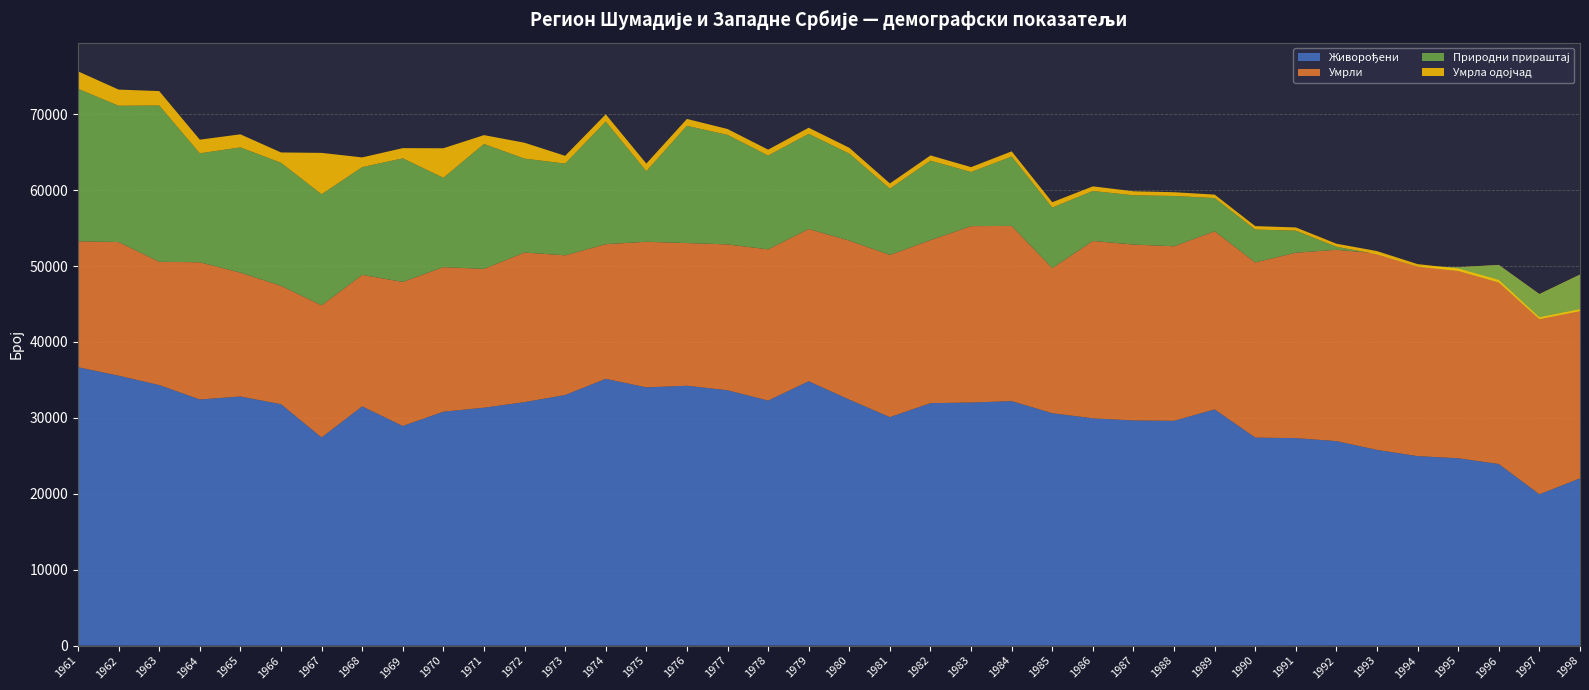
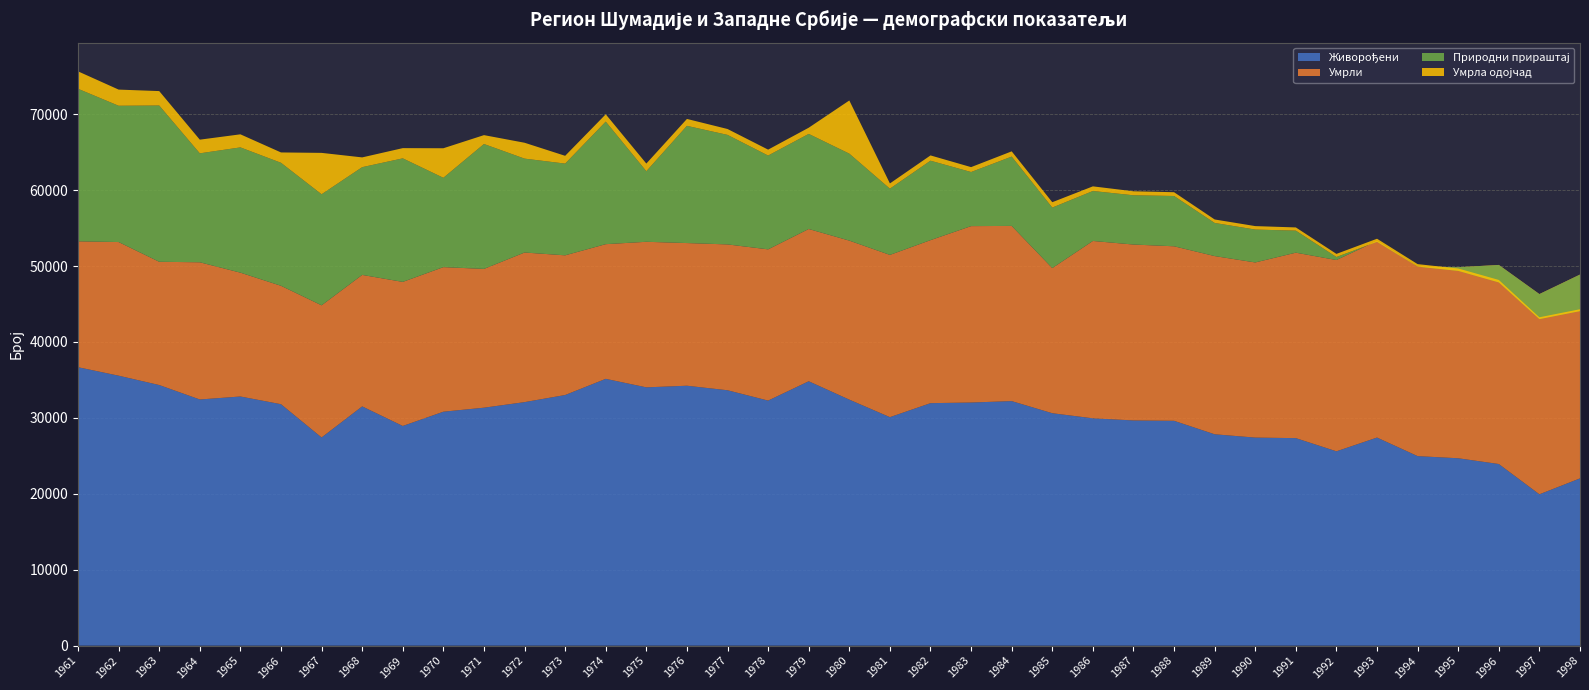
  {
    "Живорођени": {
      "1961": 37000,
      "1962": 36000,
      "1963": 34000,
      "1964": 32000,
      "1965": 33000,
      "1966": 32000,
      "1967": 27000,
      "1968": 32000,
      "1969": 29000,
      "1970": 31000,
      "1971": 31000,
      "1972": 32000,
      "1973": 33000,
      "1974": 35000,
      "1975": 34000,
      "1976": 34000,
      "1977": 34000,
      "1978": 32000,
      "1979": 35000,
      "1980": 32000,
      "1981": 30000,
      "1982": 32000,
      "1983": 32000,
      "1984": 32000,
      "1985": 31000,
      "1986": 30000,
      "1987": 30000,
      "1988": 30000,
-     "1989": 31000,
+     "1989": 28000,
      "1990": 27000,
      "1991": 27000,
-     "1992": 27000,
-     "1993": 26000,
+     "1992": 26000,
+     "1993": 27000,
      "1994": 25000,
      "1995": 25000,
      "1996": 24000,
      "1997": 20000,
      "1998": 22000
    },
    "Умрли": {
      "1961": 17000,
      "1962": 18000,
      "1963": 16000,
      "1964": 18000,
      "1965": 16000,
      "1966": 16000,
      "1967": 17000,
      "1968": 17000,
      "1969": 19000,
      "1970": 19000,
      "1971": 18000,
      "1972": 20000,
      "1973": 18000,
      "1974": 18000,
      "1975": 19000,
      "1976": 19000,
      "1977": 19000,
      "1978": 20000,
      "1979": 20000,
      "1980": 21000,
      "1981": 21000,
      "1982": 21000,
      "1983": 23000,
      "1984": 23000,
      "1985": 19000,
      "1986": 23000,
      "1987": 23000,
      "1988": 23000,
      "1989": 23000,
      "1990": 23000,
      "1991": 24000,
      "1992": 25000
    },
    "Природни прираштај": {
      "1961": 20000,
      "1962": 18000,
      "1963": 21000,
      "1964": 14000,
      "1965": 16000,
      "1966": 16000,
      "1967": 15000,
      "1968": 14000,
      "1969": 16000,
      "1970": 12000,
      "1971": 16000,
      "1972": 12000,
      "1973": 12000,
      "1974": 16000,
      "1975": 9000,
      "1976": 15000,
      "1977": 14000,
      "1978": 12000,
      "1979": 13000,
      "1980": 11000,
      "1981": 9000,
      "1982": 10000,
      "1983": 7000,
      "1984": 9000,
      "1985": 8000,
      "1986": 7000,
      "1987": 6000,
      "1988": 7000,
      "1989": 4000,
      "1990": 4000,
      "1991": 3000,
      "1992": 0
    },
    "Умрла одојчад": {
      "1961": 2000,
      "1962": 2000,
      "1963": 2000,
      "1964": 2000,
      "1965": 2000,
      "1966": 1000,
      "1967": 5000,
      "1968": 1000,
      "1969": 1000,
      "1970": 4000,
      "1971": 1000,
      "1972": 2000,
      "1973": 1000,
      "1974": 1000,
      "1975": 1000,
      "1976": 1000,
      "1977": 1000,
      "1978": 1000,
      "1979": 1000,
-     "1980": 1000,
+     "1980": 7000,
      "1981": 1000,
      "1982": 1000,
      "1983": 1000,
      "1984": 1000,
      "1985": 1000,
      "1986": 1000,
      "1987": 1000,
      "1988": 0,
      "1989": 0,
      "1990": 0,
      "1991": 0,
      "1992": 0
    }
  }
